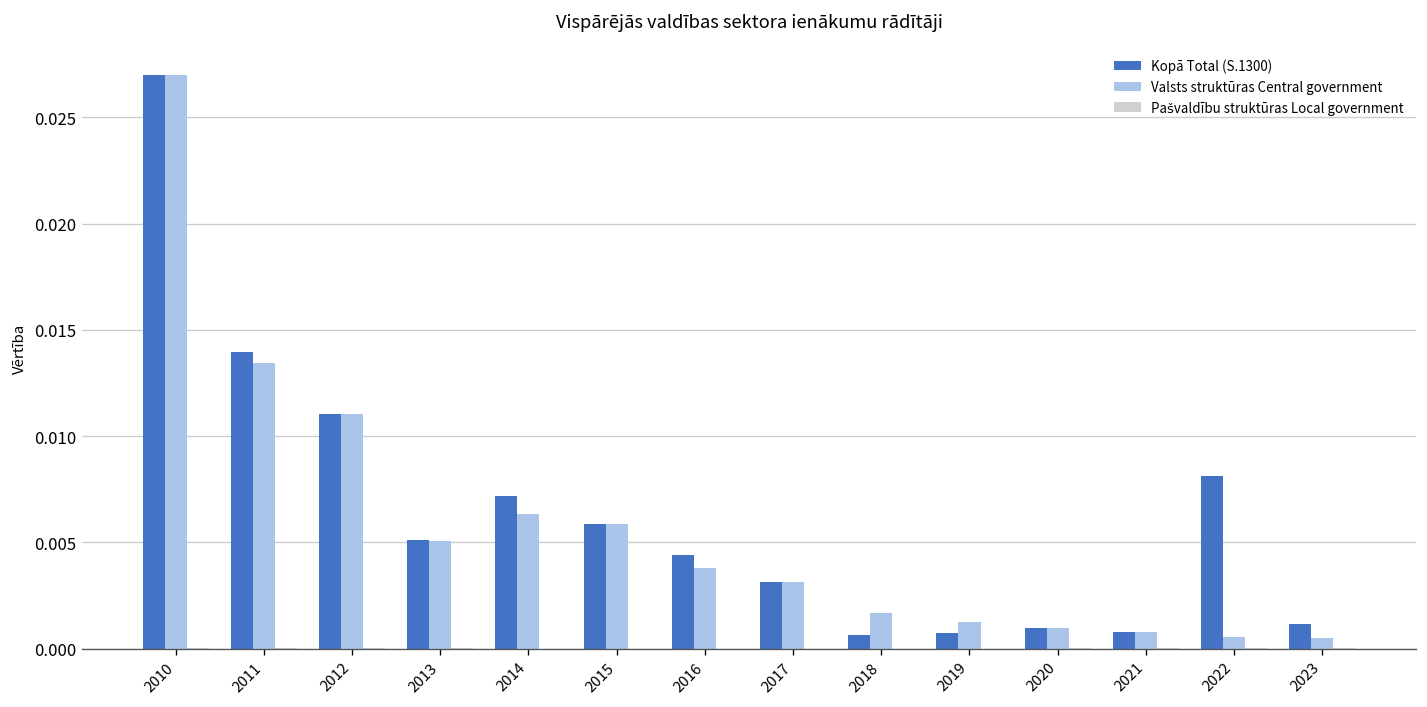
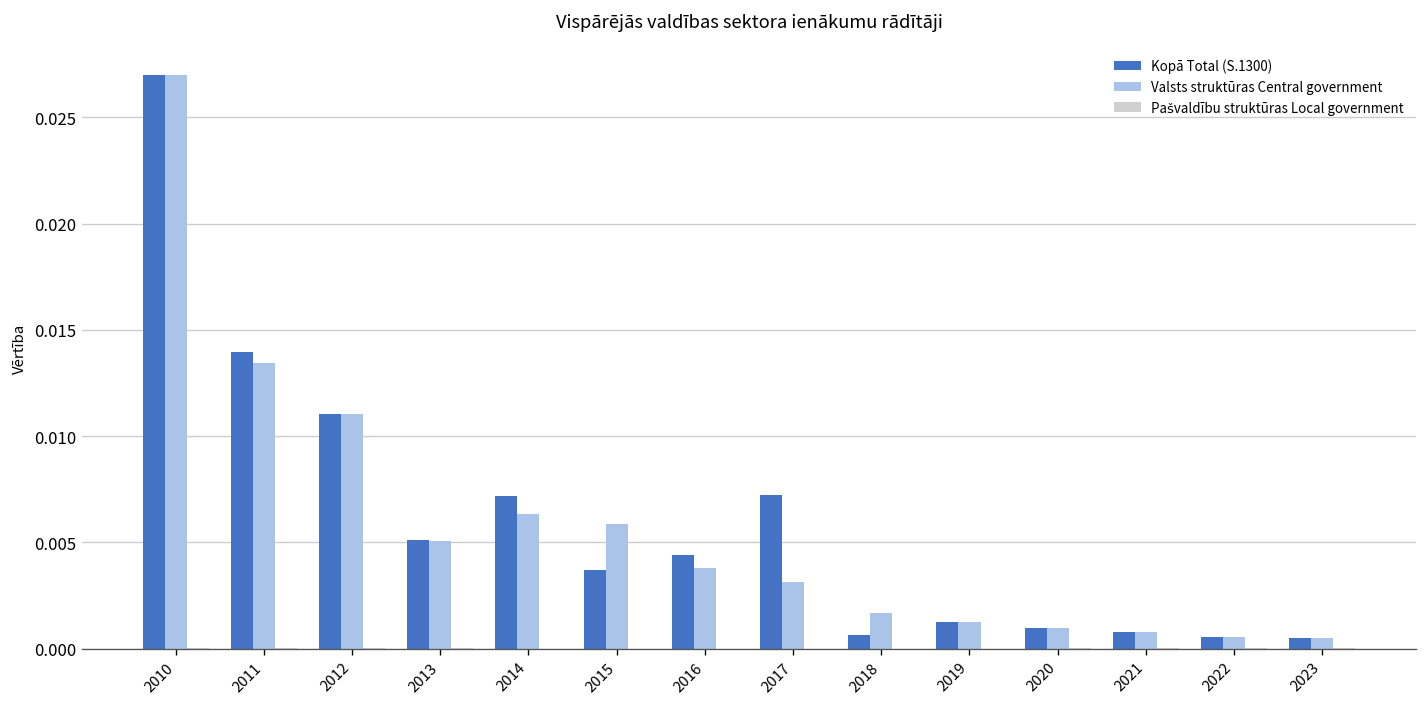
  {
    "Kopā Total (S.1300)": {
      "2010": 0.0270,
      "2011": 0.0140,
      "2012": 0.0111,
      "2013": 0.0051,
      "2014": 0.0072,
-     "2015": 0.0059,
+     "2015": 0.0037,
      "2016": 0.0044,
-     "2017": 0.0031,
+     "2017": 0.0072,
      "2018": 0.0006,
-     "2019": 0.0007,
+     "2019": 0.0013,
      "2020": 0.0010,
      "2021": 0.0008,
-     "2022": 0.0081,
-     "2023": 0.0012
+     "2022": 0.0006,
+     "2023": 0.0005
    }
  }
